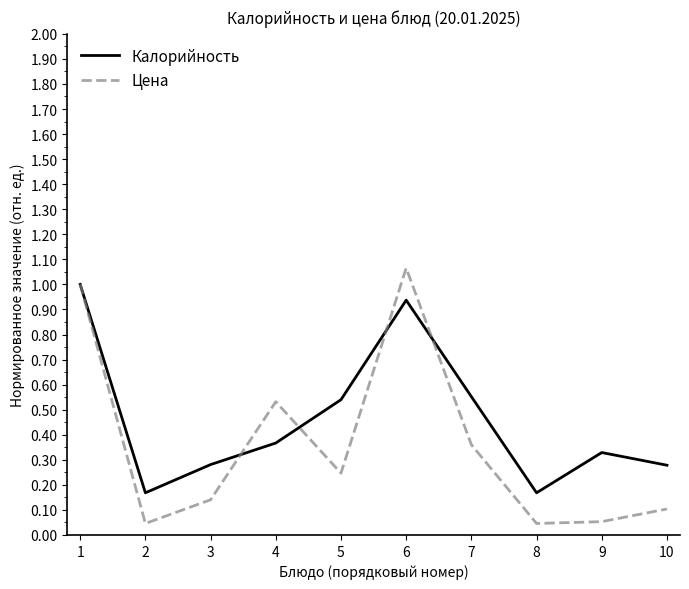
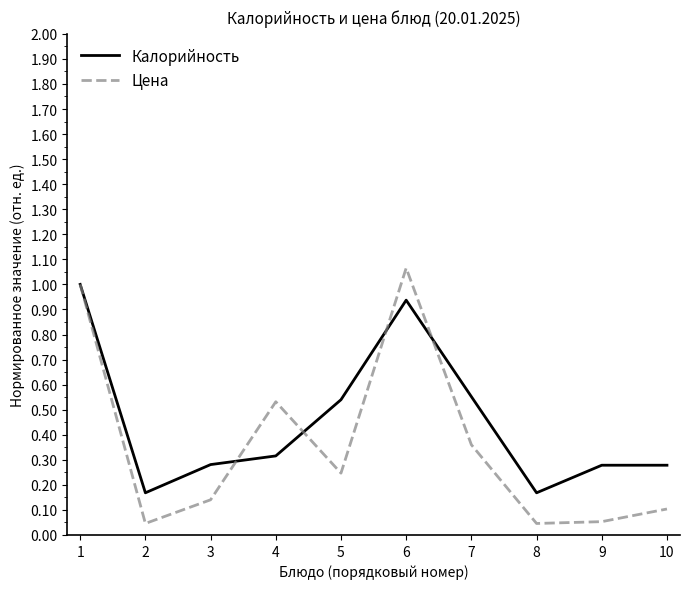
  {
    "Калорийность": {
      "2": 0.17,
      "3": 0.28,
-     "4": 0.37,
+     "4": 0.32,
      "5": 0.54,
      "6": 0.94,
      "7": 0.55,
      "8": 0.17,
-     "9": 0.33,
+     "9": 0.28,
      "10": 0.28
    },
    "Цена": {
      "2": 0.05,
      "3": 0.14,
      "4": 0.53,
      "5": 0.25,
      "6": 1.07,
      "7": 0.36,
      "8": 0.05,
      "9": 0.05,
      "10": 0.10
    }
  }
